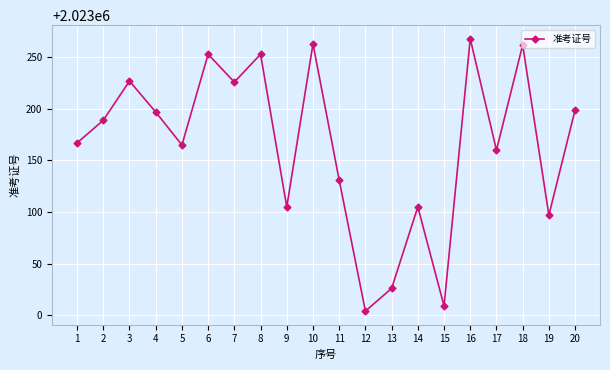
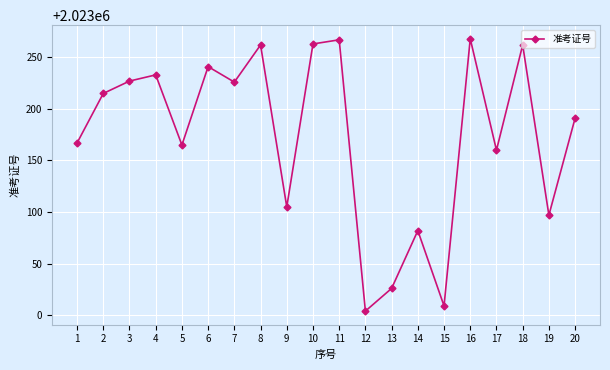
  {
    "1": 2023167,
-   "2": 2023189,
+   "2": 2023215,
    "3": 2023227,
-   "4": 2023197,
+   "4": 2023233,
    "5": 2023165,
-   "6": 2023253,
+   "6": 2023241,
    "7": 2023226,
-   "8": 2023253,
+   "8": 2023262,
    "9": 2023105,
    "10": 2023263,
-   "11": 2023131,
+   "11": 2023267,
    "12": 2023004,
    "13": 2023026,
-   "14": 2023105,
+   "14": 2023082,
    "15": 2023009,
    "16": 2023268,
    "17": 2023160,
    "19": 2023097,
-   "20": 2023199
+   "20": 2023191
  }
